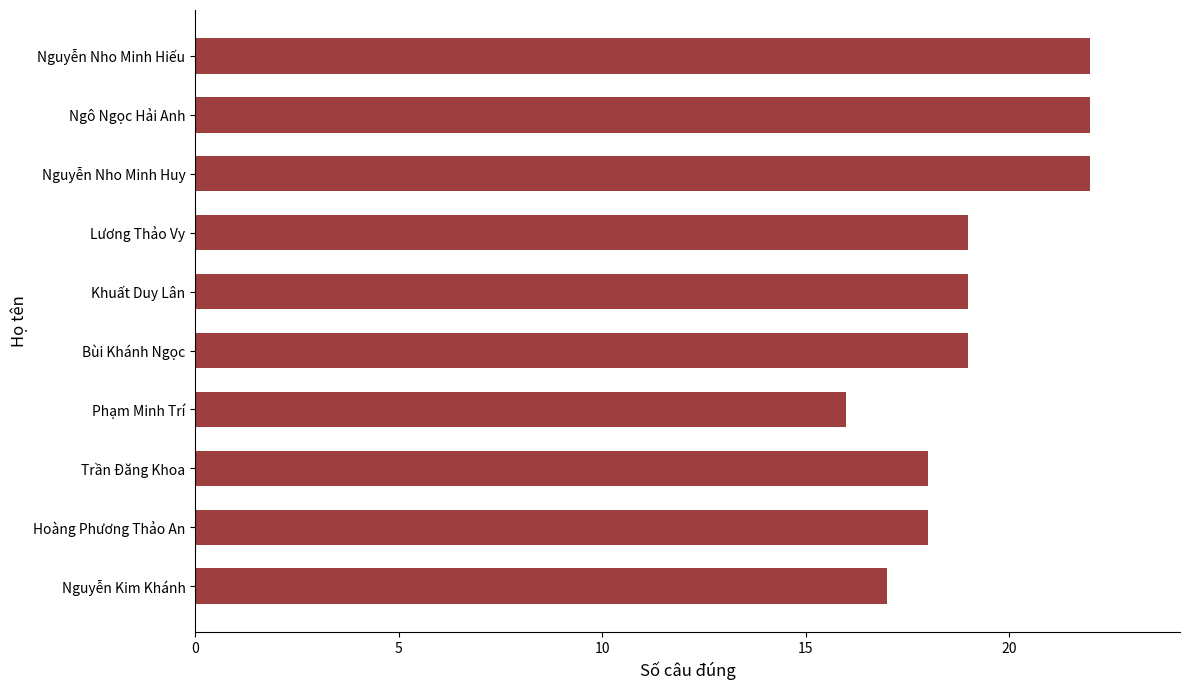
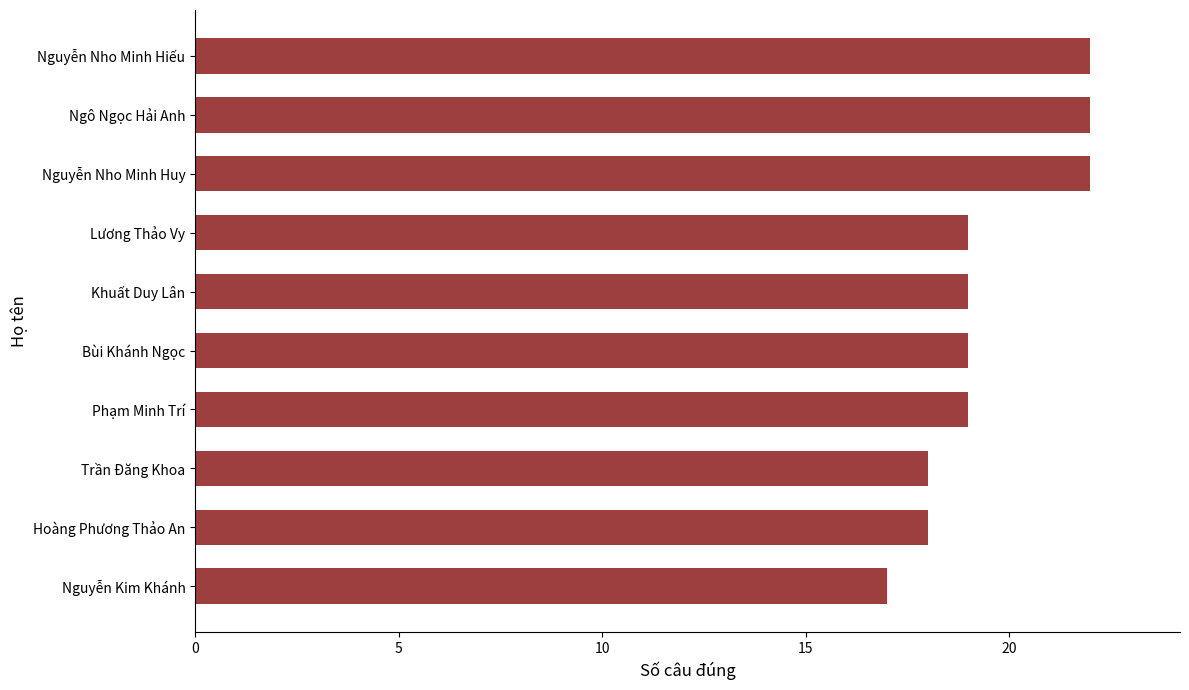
  {
    "Nguyễn Nho Minh Hiếu": 22,
    "Ngô Ngọc Hải Anh": 22,
    "Nguyễn Nho Minh Huy": 22,
    "Lương Thảo Vy": 19,
    "Khuất Duy Lân": 19,
    "Bùi Khánh Ngọc": 19,
-   "Phạm Minh Trí": 16,
+   "Phạm Minh Trí": 19,
    "Trần Đăng Khoa": 18,
    "Hoàng Phương Thảo An": 18,
    "Nguyễn Kim Khánh": 17
  }
